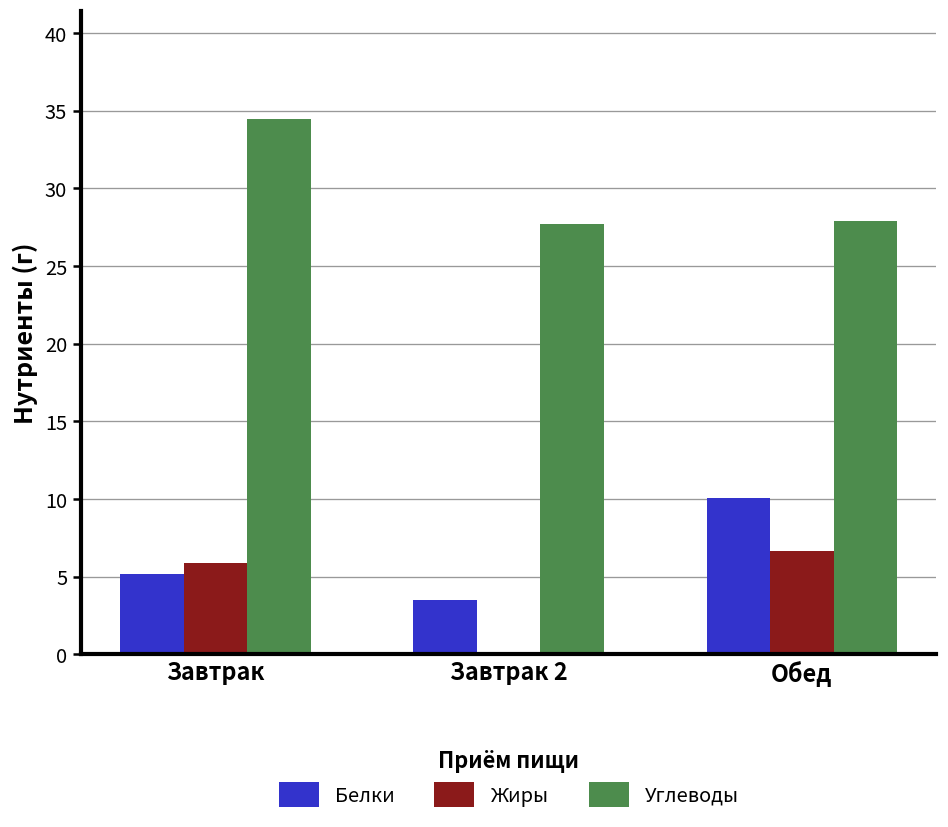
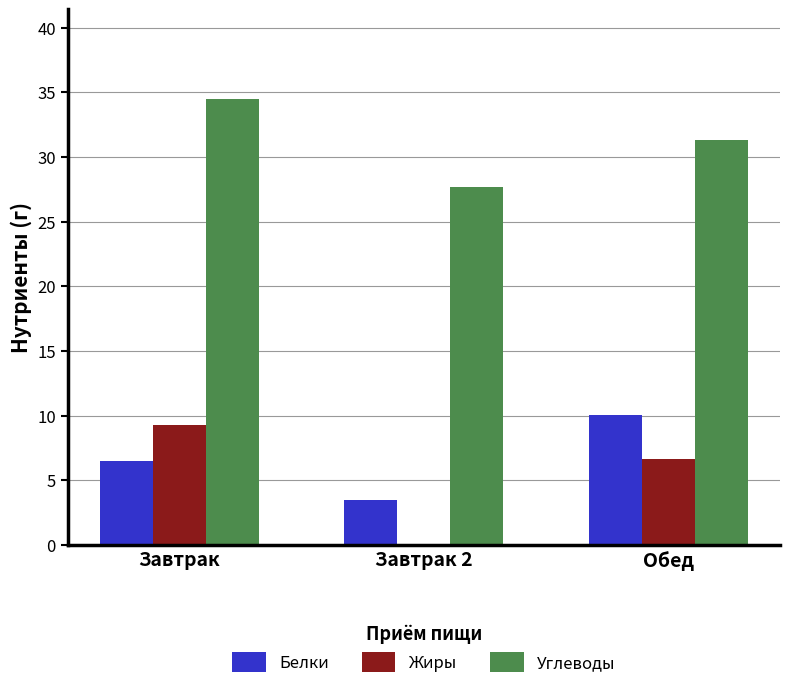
  {
    "Белки": {
-     "Завтрак": 5.2,
+     "Завтрак": 6.5,
      "Завтрак 2": 3.5,
      "Обед": 10.1
    },
    "Жиры": {
-     "Завтрак": 5.9,
+     "Завтрак": 9.3,
      "Завтрак 2": 0.0,
      "Обед": 6.7
    },
    "Углеводы": {
      "Завтрак": 34.5,
      "Завтрак 2": 27.7,
-     "Обед": 27.9
+     "Обед": 31.3
    }
  }
